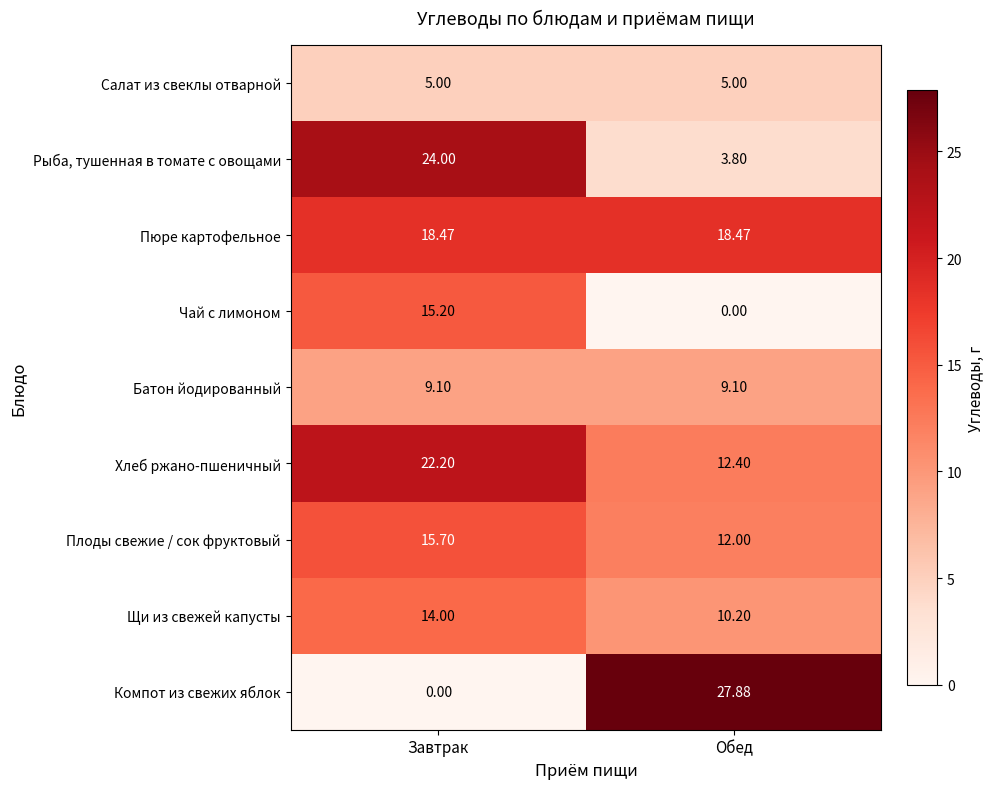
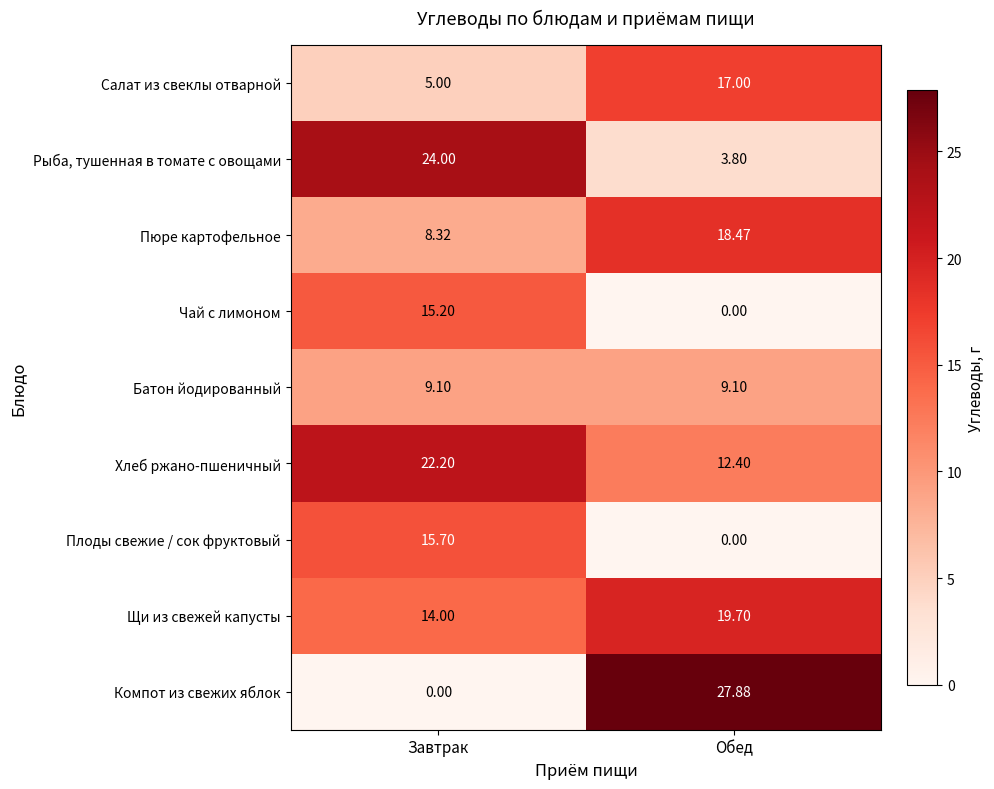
  {
    "Салат из свеклы отварной": {
      "Завтрак": 5.00,
-     "Обед": 5.00
+     "Обед": 17.00
    },
    "Рыба, тушенная в томате с овощами": {
      "Завтрак": 24.00,
      "Обед": 3.80
    },
    "Пюре картофельное": {
-     "Завтрак": 18.47,
+     "Завтрак": 8.32,
      "Обед": 18.47
    },
    "Чай с лимоном": {
      "Завтрак": 15.20,
      "Обед": 0.00
    },
    "Батон йодированный": {
      "Завтрак": 9.10,
      "Обед": 9.10
    },
    "Хлеб ржано-пшеничный": {
      "Завтрак": 22.20,
      "Обед": 12.40
    },
    "Плоды свежие / сок фруктовый": {
      "Завтрак": 15.70,
-     "Обед": 12.00
+     "Обед": 0.00
    },
    "Щи из свежей капусты": {
      "Завтрак": 14.00,
-     "Обед": 10.20
+     "Обед": 19.70
    },
    "Компот из свежих яблок": {
      "Завтрак": 0.00,
      "Обед": 27.88
    }
  }
